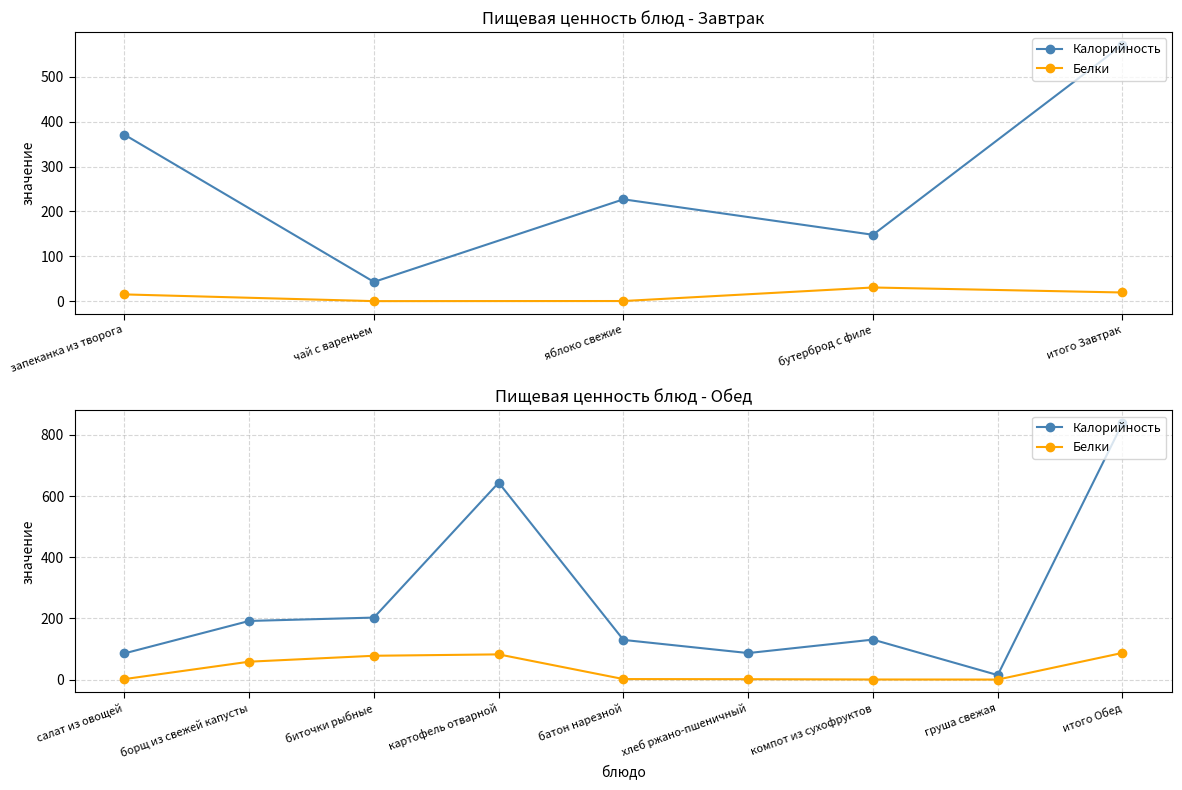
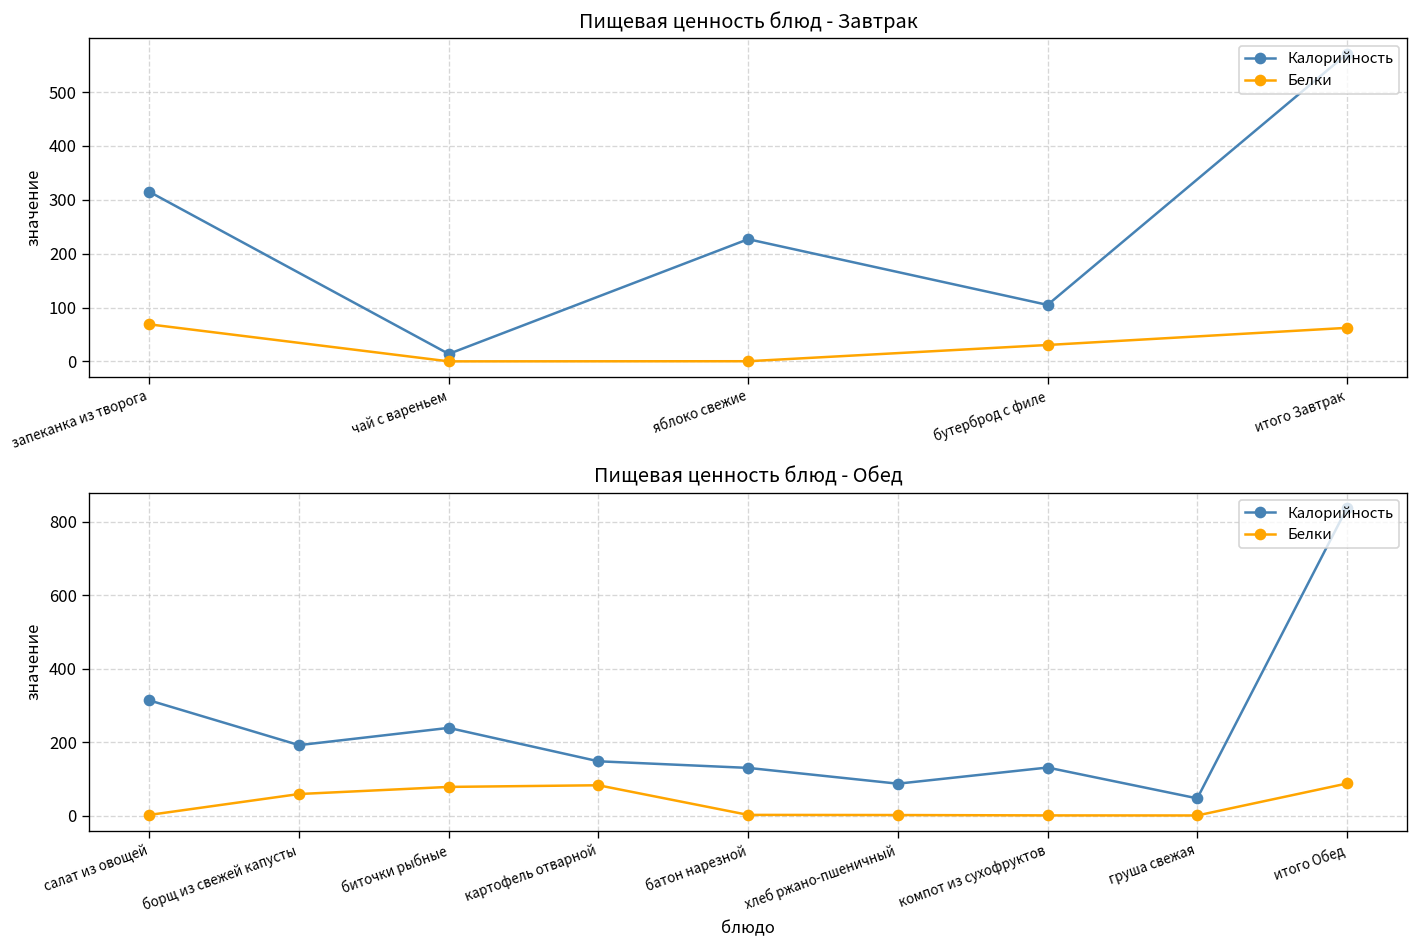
  {
    "Пищевая ценность блюд - Завтрак": {
      "Калорийность": {
-       "запеканка из творога": 370,
-       "чай с вареньем": 40,
+       "запеканка из творога": 320,
+       "чай с вареньем": 10,
        "яблоко свежие": 230,
-       "бутерброд с филе": 150
+       "бутерброд с филе": 110
      },
      "Белки": {
-       "запеканка из творога": 20,
+       "запеканка из творога": 70,
        "чай с вареньем": 0,
        "яблоко свежие": 0,
        "бутерброд с филе": 30,
-       "итого Завтрак": 20
+       "итого Завтрак": 60
      }
    },
    "Пищевая ценность блюд - Обед": {
      "Калорийность": {
-       "салат из овощей": 90,
+       "салат из овощей": 310,
        "борщ из свежей капусты": 190,
-       "биточки рыбные": 200,
-       "картофель отварной": 640,
+       "биточки рыбные": 240,
+       "картофель отварной": 150,
        "батон нарезной": 130,
        "хлеб ржано-пшеничный": 90,
        "компот из сухофруктов": 130,
-       "груша свежая": 20
+       "груша свежая": 50
      },
      "Белки": {
        "салат из овощей": 0,
        "борщ из свежей капусты": 60,
        "биточки рыбные": 80,
        "картофель отварной": 80,
        "батон нарезной": 0,
        "хлеб ржано-пшеничный": 0,
        "компот из сухофруктов": 0,
        "груша свежая": 0,
        "итого Обед": 90
      }
    }
  }
